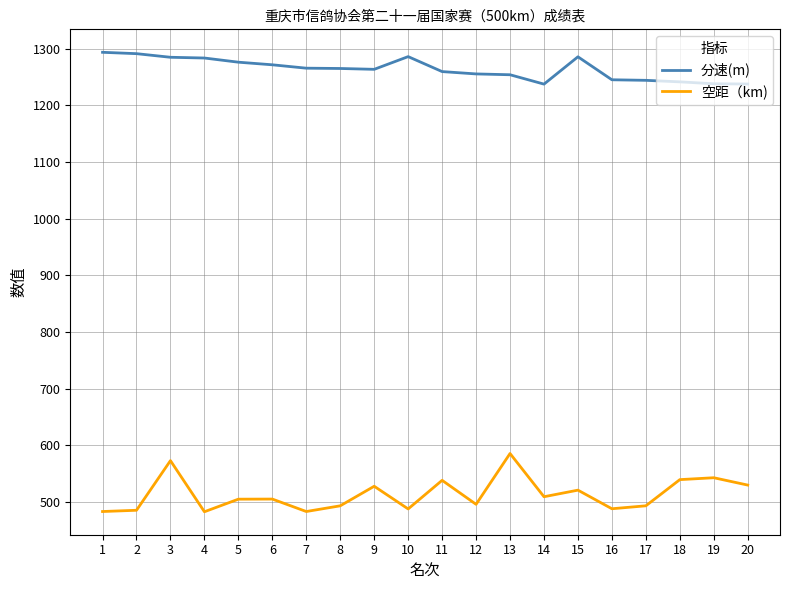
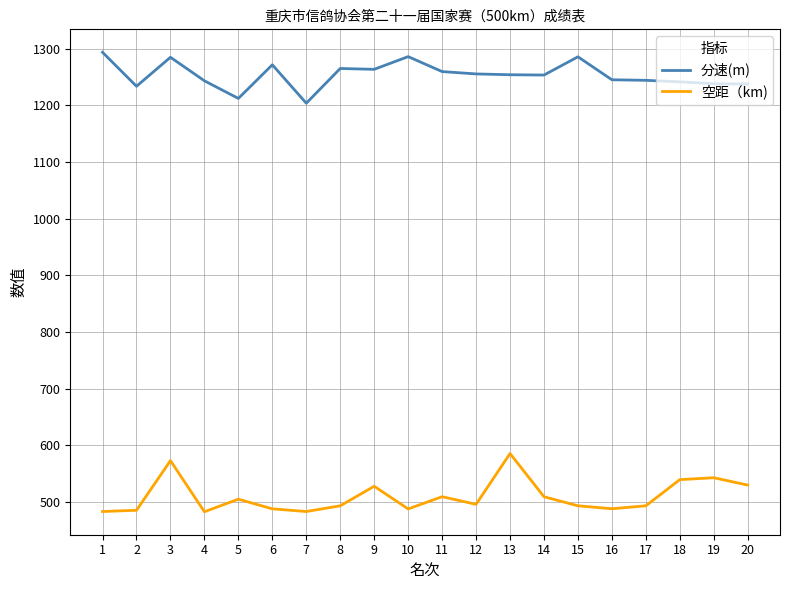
  {
    "分速(m)": {
      "1": 1290,
-     "2": 1290,
+     "2": 1230,
      "3": 1280,
-     "4": 1280,
-     "5": 1280,
+     "4": 1240,
+     "5": 1210,
      "6": 1270,
-     "7": 1270,
+     "7": 1200,
      "8": 1270,
      "9": 1260,
      "10": 1290,
      "11": 1260,
      "12": 1260,
      "13": 1250,
-     "14": 1240,
+     "14": 1250,
      "15": 1290,
      "16": 1250,
      "17": 1240
    },
    "空距（km)": {
      "1": 480,
      "2": 490,
      "3": 570,
      "4": 480,
      "5": 500,
-     "6": 510,
+     "6": 490,
      "7": 480,
      "8": 490,
      "9": 530,
      "10": 490,
-     "11": 540,
+     "11": 510,
      "12": 500,
      "13": 590,
      "14": 510,
-     "15": 520,
+     "15": 490,
      "16": 490,
      "17": 490,
      "18": 540,
      "19": 540,
      "20": 530
    }
  }
